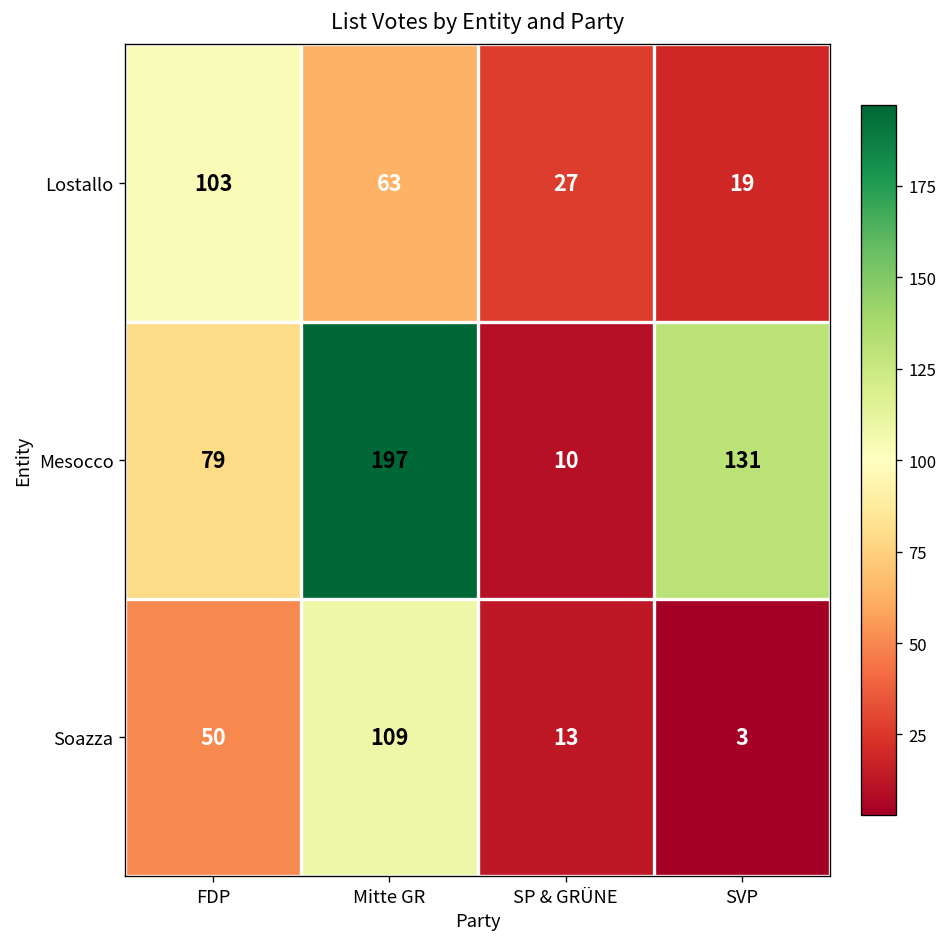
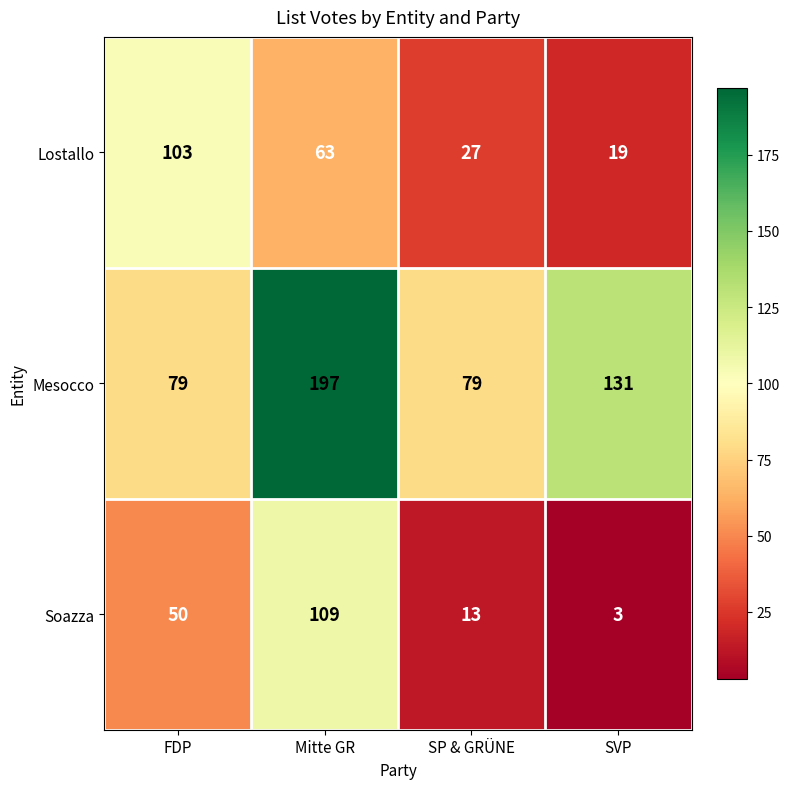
  {
    "Lostallo": {
      "FDP": 103,
      "Mitte GR": 63,
      "SP & GRÜNE": 27,
      "SVP": 19
    },
    "Mesocco": {
      "FDP": 79,
      "Mitte GR": 197,
-     "SP & GRÜNE": 10,
+     "SP & GRÜNE": 79,
      "SVP": 131
    },
    "Soazza": {
      "FDP": 50,
      "Mitte GR": 109,
      "SP & GRÜNE": 13,
      "SVP": 3
    }
  }
